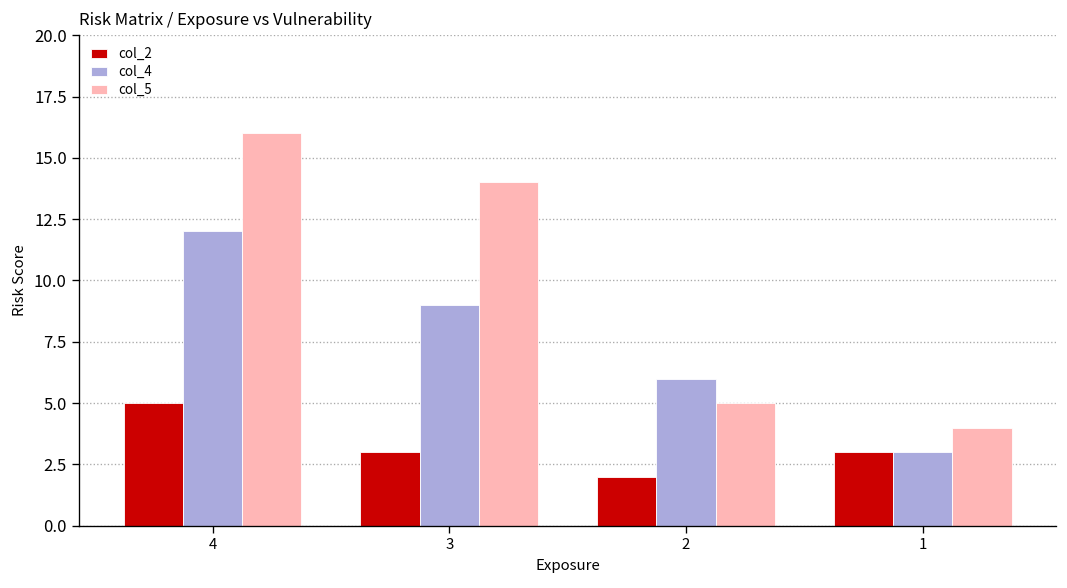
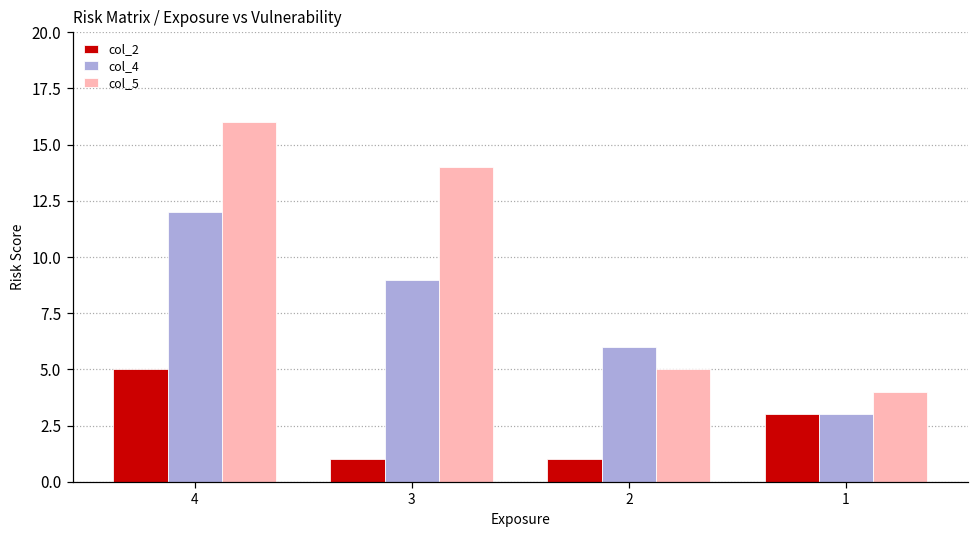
  {
    "col_2": {
      "4": 5,
-     "3": 3,
-     "2": 2,
+     "3": 1,
+     "2": 1,
      "1": 3
    },
    "col_4": {
      "4": 12,
      "3": 9,
      "2": 6,
      "1": 3
    },
    "col_5": {
      "4": 16,
      "3": 14,
      "2": 5,
      "1": 4
    }
  }
